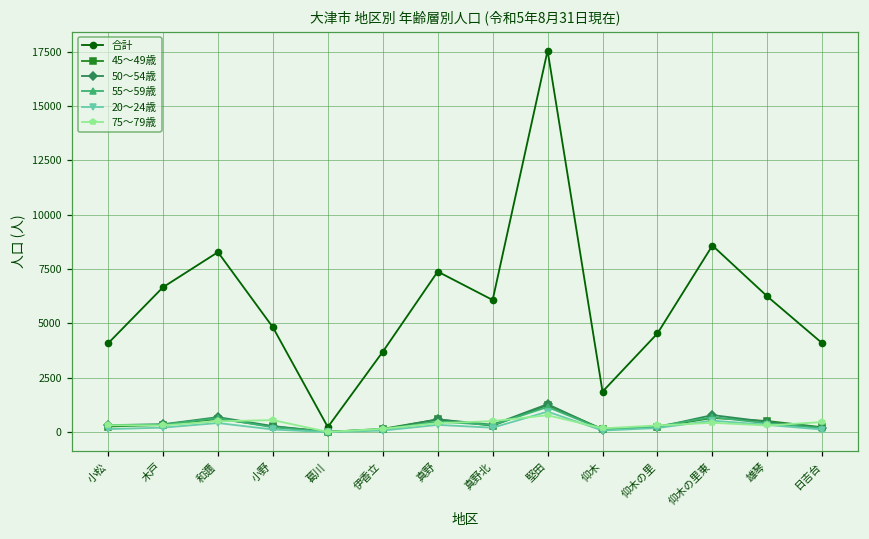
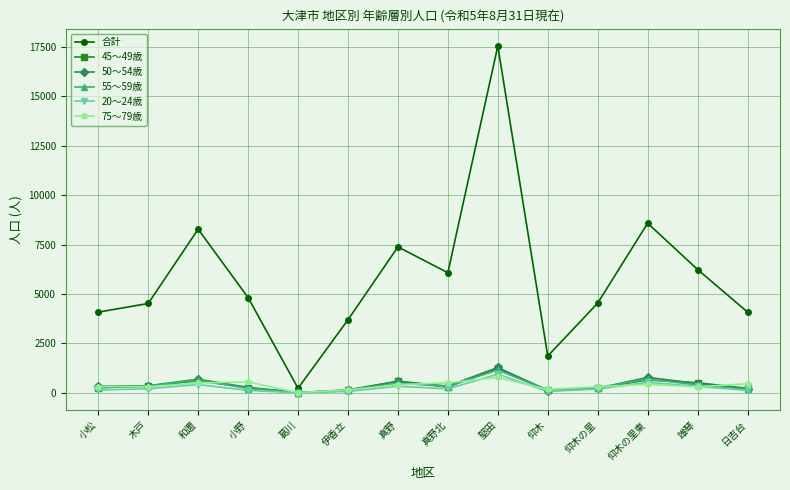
  {
    "合計": {
      "小松": 4100,
-     "木戸": 6700,
+     "木戸": 4500,
      "和邇": 8300,
      "小野": 4800,
      "葛川": 200,
      "伊香立": 3700,
      "真野": 7400,
      "真野北": 6100,
      "堅田": 17600,
      "仰木": 1900,
      "仰木の里": 4500,
      "仰木の里東": 8600,
      "雄琴": 6200,
      "日吉台": 4100
    }
  }
